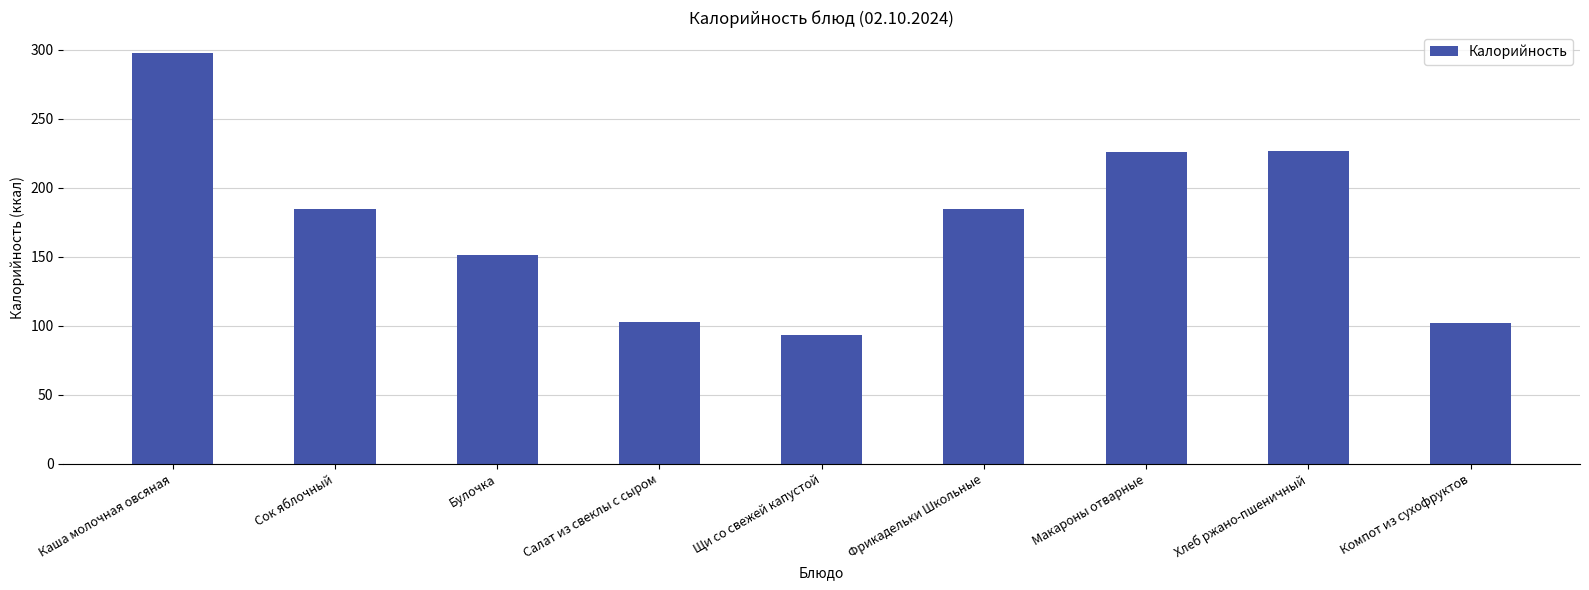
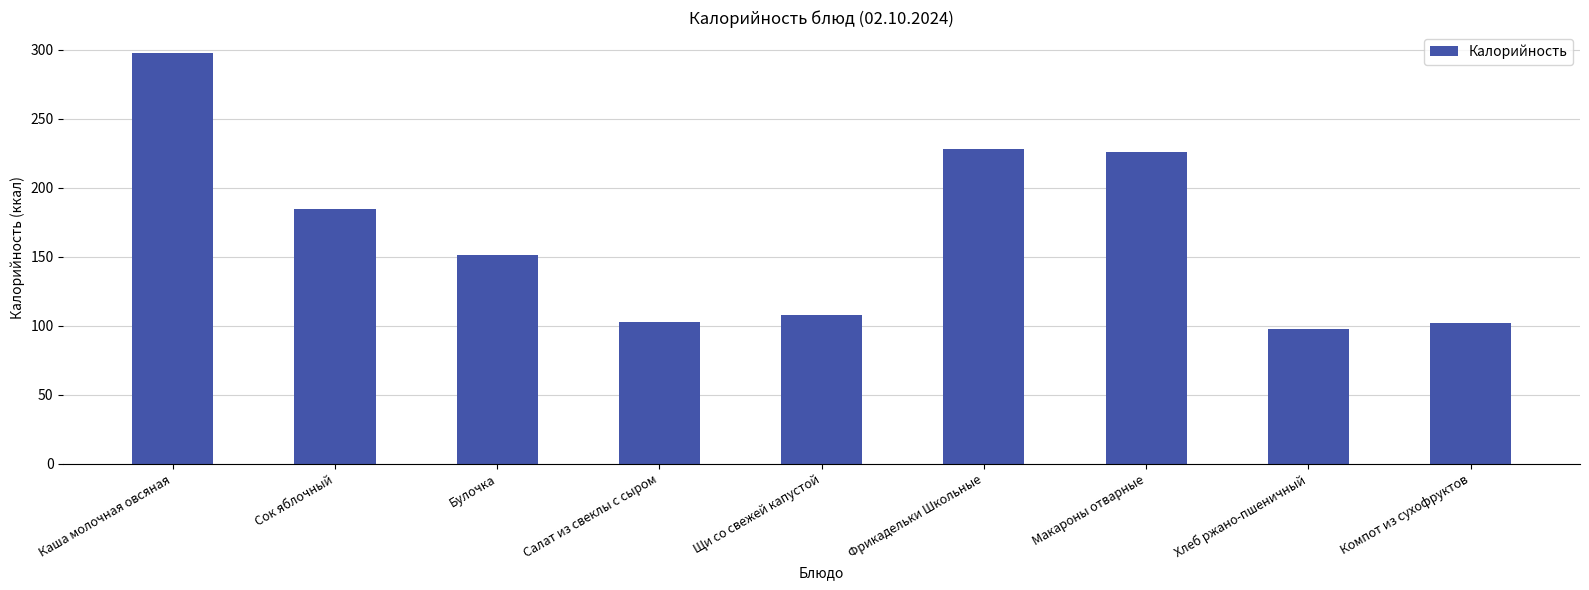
  {
    "Каша молочная овсяная": 298,
    "Сок яблочный": 185,
    "Булочка": 151,
    "Салат из свеклы с сыром": 103,
-   "Щи со свежей капустой": 93,
-   "Фрикадельки Школьные": 185,
+   "Щи со свежей капустой": 108,
+   "Фрикадельки Школьные": 228,
    "Макароны отварные": 226,
-   "Хлеб ржано-пшеничный": 227,
+   "Хлеб ржано-пшеничный": 98,
    "Компот из сухофруктов": 102
  }
